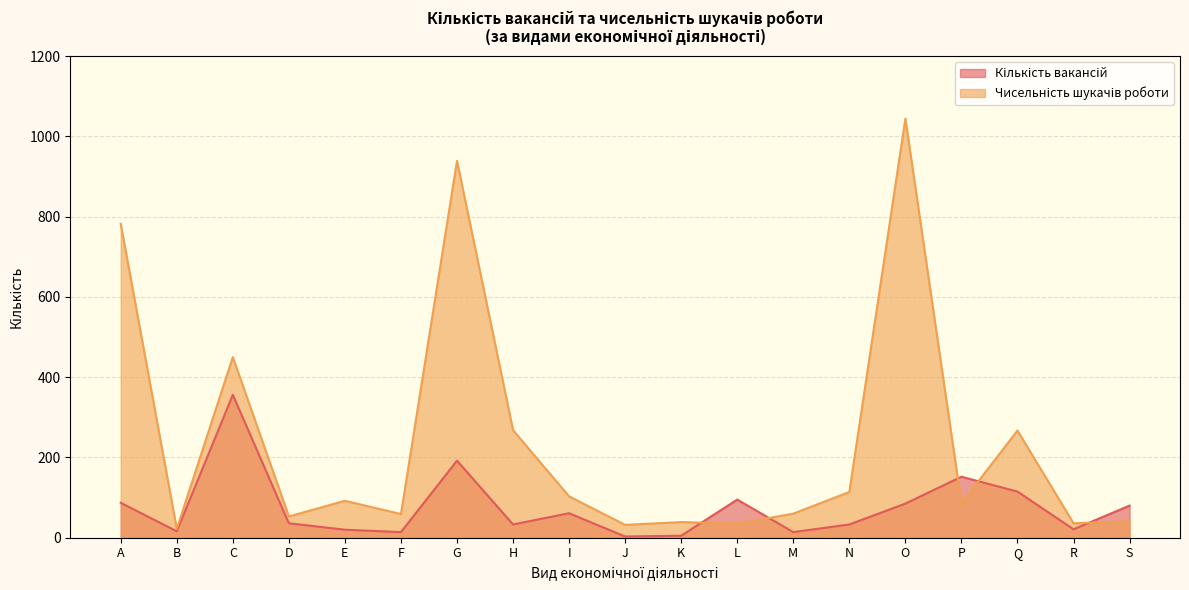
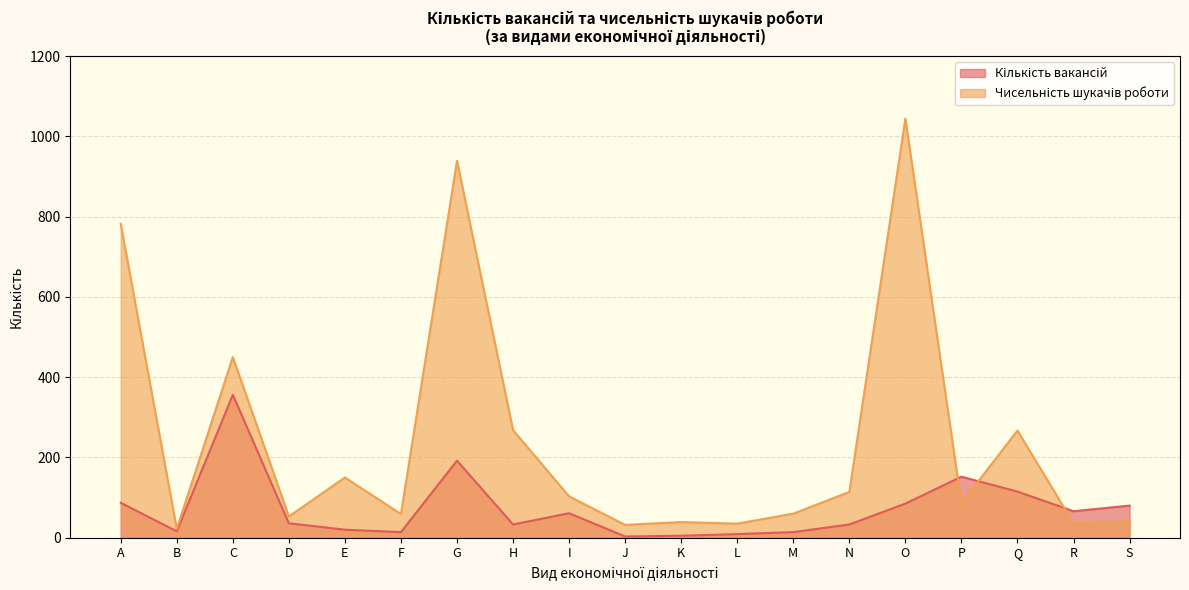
  {
    "Кількість вакансій": {
      "A": 90,
      "C": 360,
      "D": 40,
      "E": 20,
      "F": 10,
      "G": 190,
      "H": 30,
      "I": 60,
      "J": 0,
      "K": 10,
-     "L": 100,
+     "L": 10,
      "M": 10,
      "N": 30,
      "O": 90,
      "P": 150,
      "Q": 120,
-     "R": 20,
+     "R": 70,
      "S": 80
    },
    "Чисельність шукачів роботи": {
      "A": 780,
      "C": 450,
      "D": 50,
-     "E": 90,
+     "E": 150,
      "F": 60,
      "G": 940,
      "H": 270,
      "I": 100,
      "J": 30,
      "K": 40,
      "L": 40,
      "M": 60,
      "N": 110,
      "O": 1040,
      "P": 90,
      "Q": 270,
      "R": 40,
      "S": 40
    }
  }
